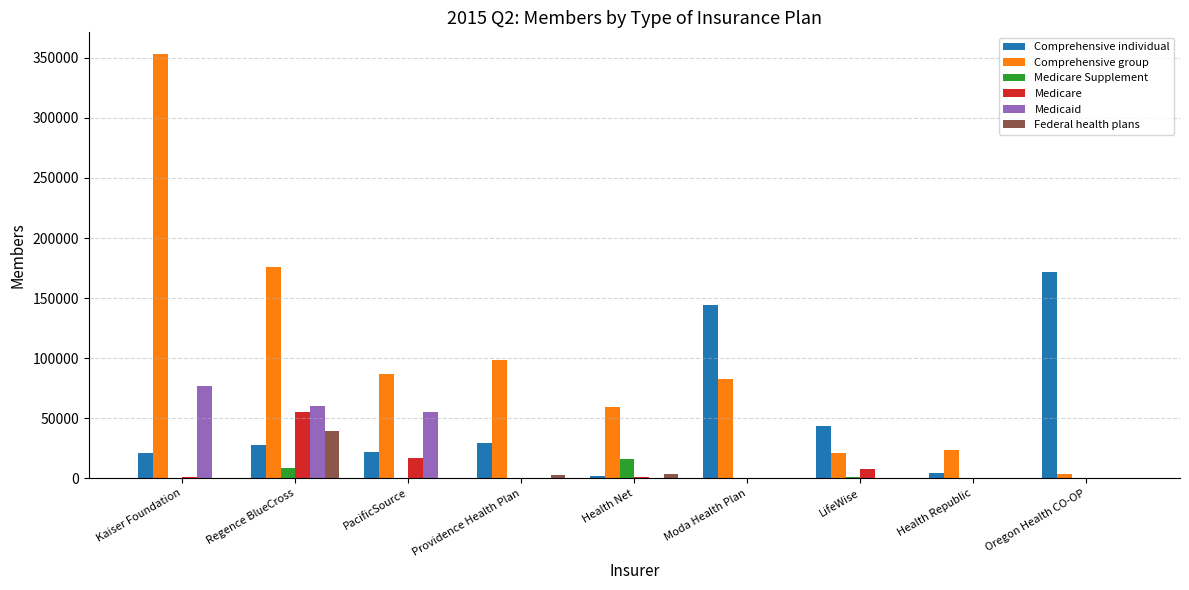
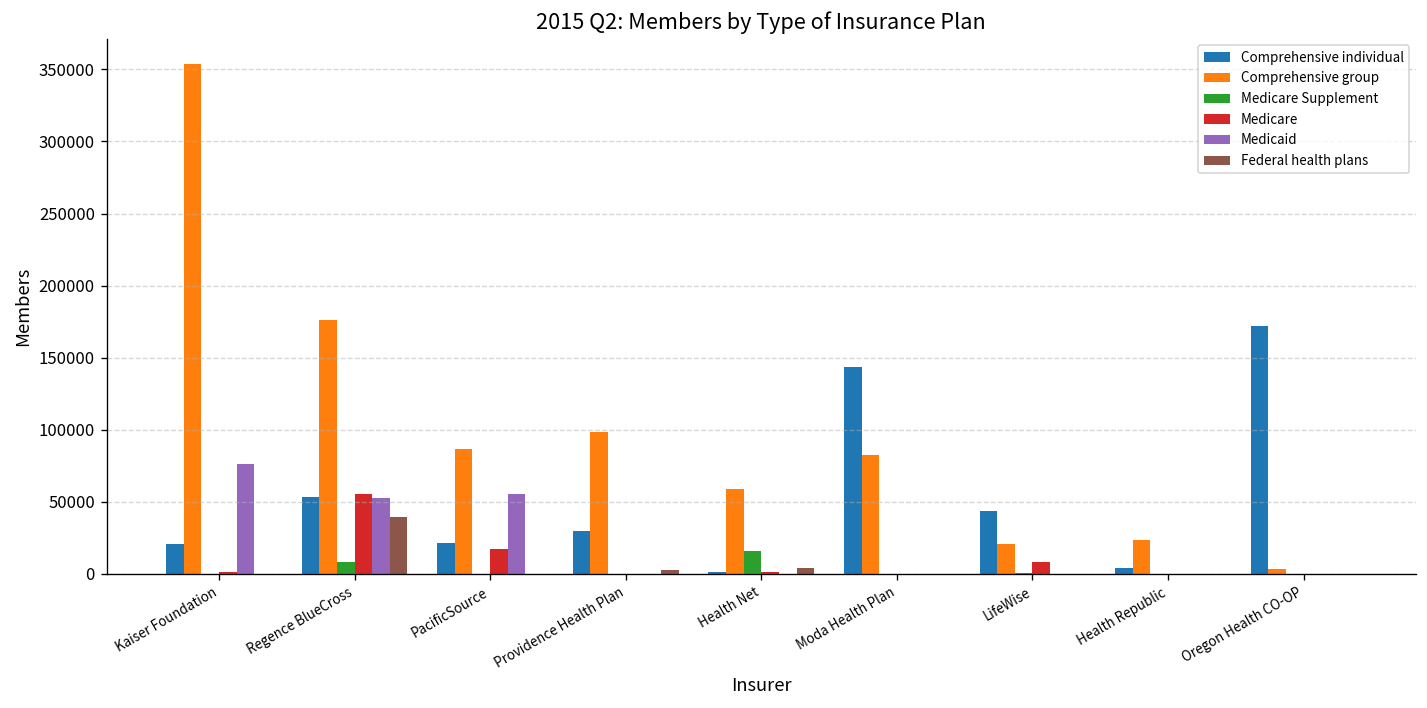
  {
    "Comprehensive individual": {
      "Kaiser Foundation": 21000,
-     "Regence BlueCross": 28000,
+     "Regence BlueCross": 54000,
      "PacificSource": 22000,
      "Providence Health Plan": 29000,
      "Moda Health Plan": 144000,
      "LifeWise": 43000,
      "Health Republic": 4000,
      "Oregon Health CO-OP": 172000
    },
    "Comprehensive group": {
      "Kaiser Foundation": 354000,
      "Regence BlueCross": 176000,
      "PacificSource": 87000,
      "Providence Health Plan": 98000,
      "Health Net": 59000,
      "Moda Health Plan": 83000,
      "LifeWise": 21000,
      "Health Republic": 23000,
      "Oregon Health CO-OP": 4000
    },
    "Medicare Supplement": {
      "Kaiser Foundation": 0,
      "Regence BlueCross": 8000,
      "Providence Health Plan": 0,
      "Health Net": 16000,
      "Moda Health Plan": 0,
      "Health Republic": 0,
      "Oregon Health CO-OP": 0
    },
    "Medicare": {
      "Regence BlueCross": 55000,
      "PacificSource": 17000,
      "Providence Health Plan": 0,
      "Moda Health Plan": 0,
      "LifeWise": 8000,
      "Health Republic": 0,
      "Oregon Health CO-OP": 0
    },
    "Medicaid": {
      "Kaiser Foundation": 77000,
-     "Regence BlueCross": 60000,
+     "Regence BlueCross": 53000,
      "PacificSource": 55000,
      "Providence Health Plan": 0,
      "Health Net": 0,
      "Moda Health Plan": 0,
      "LifeWise": 0,
      "Health Republic": 0,
      "Oregon Health CO-OP": 0
    },
    "Federal health plans": {
      "Kaiser Foundation": 0,
      "Regence BlueCross": 40000,
      "PacificSource": 0,
      "Providence Health Plan": 2000,
      "Health Net": 4000,
      "Moda Health Plan": 0,
      "LifeWise": 0,
      "Health Republic": 0,
      "Oregon Health CO-OP": 0
    }
  }
